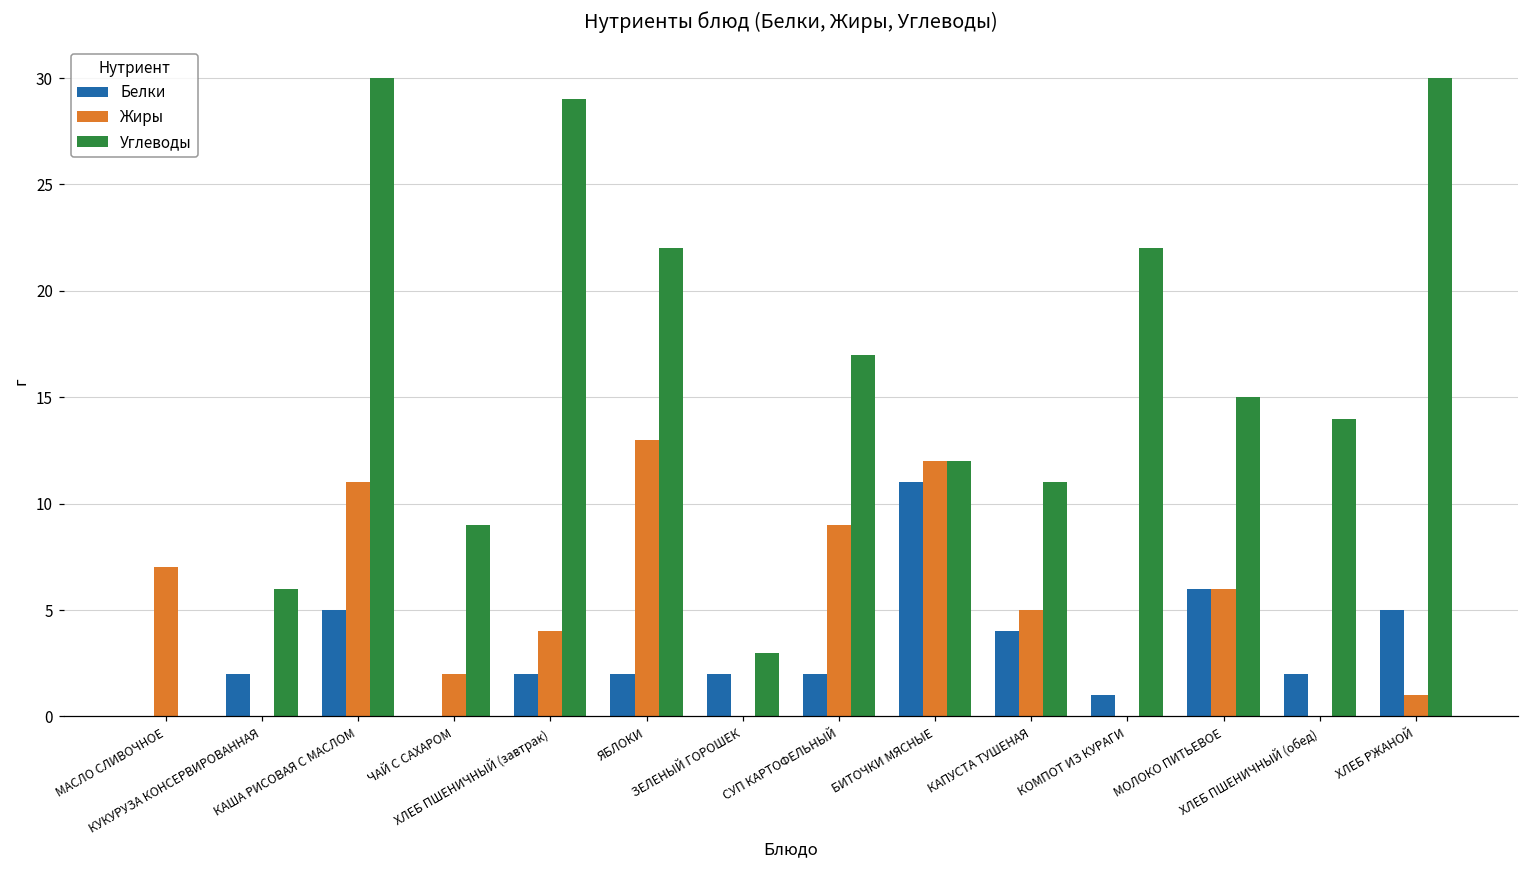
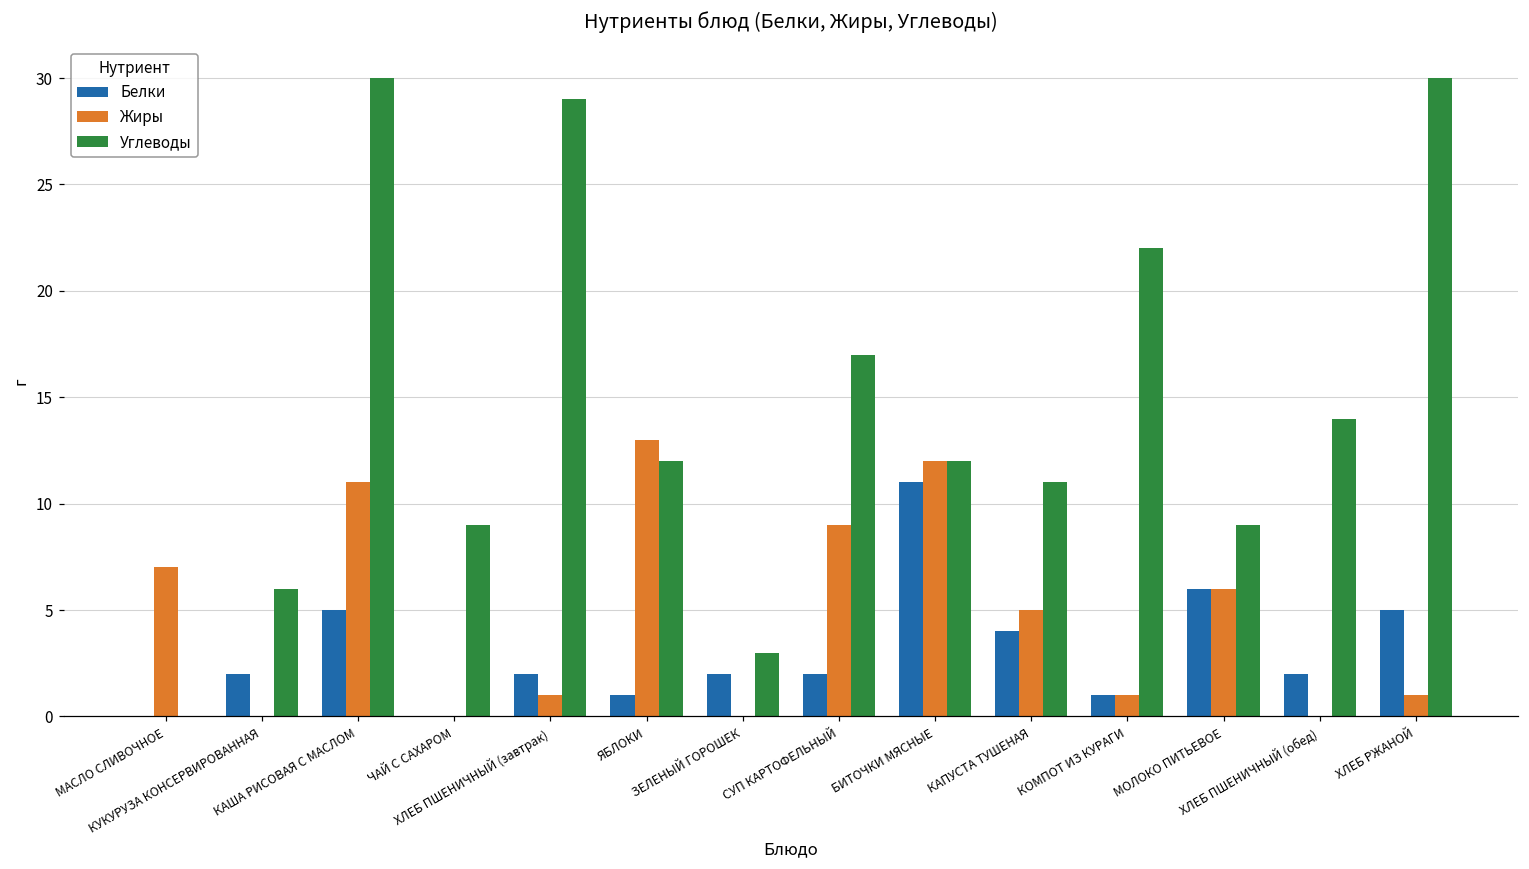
  {
    "Белки": {
      "МАСЛО СЛИВОЧНОЕ": 0,
      "КУКУРУЗА КОНСЕРВИРОВАННАЯ": 2,
      "КАША РИСОВАЯ С МАСЛОМ": 5,
      "ЧАЙ С САХАРОМ": 0,
      "ХЛЕБ ПШЕНИЧНЫЙ (завтрак)": 2,
-     "ЯБЛОКИ": 2,
+     "ЯБЛОКИ": 1,
      "ЗЕЛЕНЫЙ ГОРОШЕК": 2,
      "СУП КАРТОФЕЛЬНЫЙ": 2,
      "БИТОЧКИ МЯСНЫЕ": 11,
      "КАПУСТА ТУШЕНАЯ": 4,
      "КОМПОТ ИЗ КУРАГИ": 1,
      "МОЛОКО ПИТЬЕВОЕ": 6,
      "ХЛЕБ ПШЕНИЧНЫЙ (обед)": 2,
      "ХЛЕБ РЖАНОЙ": 5
    },
    "Жиры": {
      "МАСЛО СЛИВОЧНОЕ": 7,
      "КУКУРУЗА КОНСЕРВИРОВАННАЯ": 0,
      "КАША РИСОВАЯ С МАСЛОМ": 11,
-     "ЧАЙ С САХАРОМ": 2,
-     "ХЛЕБ ПШЕНИЧНЫЙ (завтрак)": 4,
+     "ЧАЙ С САХАРОМ": 0,
+     "ХЛЕБ ПШЕНИЧНЫЙ (завтрак)": 1,
      "ЯБЛОКИ": 13,
      "ЗЕЛЕНЫЙ ГОРОШЕК": 0,
      "СУП КАРТОФЕЛЬНЫЙ": 9,
      "БИТОЧКИ МЯСНЫЕ": 12,
      "КАПУСТА ТУШЕНАЯ": 5,
-     "КОМПОТ ИЗ КУРАГИ": 0,
+     "КОМПОТ ИЗ КУРАГИ": 1,
      "МОЛОКО ПИТЬЕВОЕ": 6,
      "ХЛЕБ ПШЕНИЧНЫЙ (обед)": 0,
      "ХЛЕБ РЖАНОЙ": 1
    },
    "Углеводы": {
      "МАСЛО СЛИВОЧНОЕ": 0,
      "КУКУРУЗА КОНСЕРВИРОВАННАЯ": 6,
      "КАША РИСОВАЯ С МАСЛОМ": 30,
      "ЧАЙ С САХАРОМ": 9,
      "ХЛЕБ ПШЕНИЧНЫЙ (завтрак)": 29,
-     "ЯБЛОКИ": 22,
+     "ЯБЛОКИ": 12,
      "ЗЕЛЕНЫЙ ГОРОШЕК": 3,
      "СУП КАРТОФЕЛЬНЫЙ": 17,
      "БИТОЧКИ МЯСНЫЕ": 12,
      "КАПУСТА ТУШЕНАЯ": 11,
      "КОМПОТ ИЗ КУРАГИ": 22,
-     "МОЛОКО ПИТЬЕВОЕ": 15,
+     "МОЛОКО ПИТЬЕВОЕ": 9,
      "ХЛЕБ ПШЕНИЧНЫЙ (обед)": 14,
      "ХЛЕБ РЖАНОЙ": 30
    }
  }
